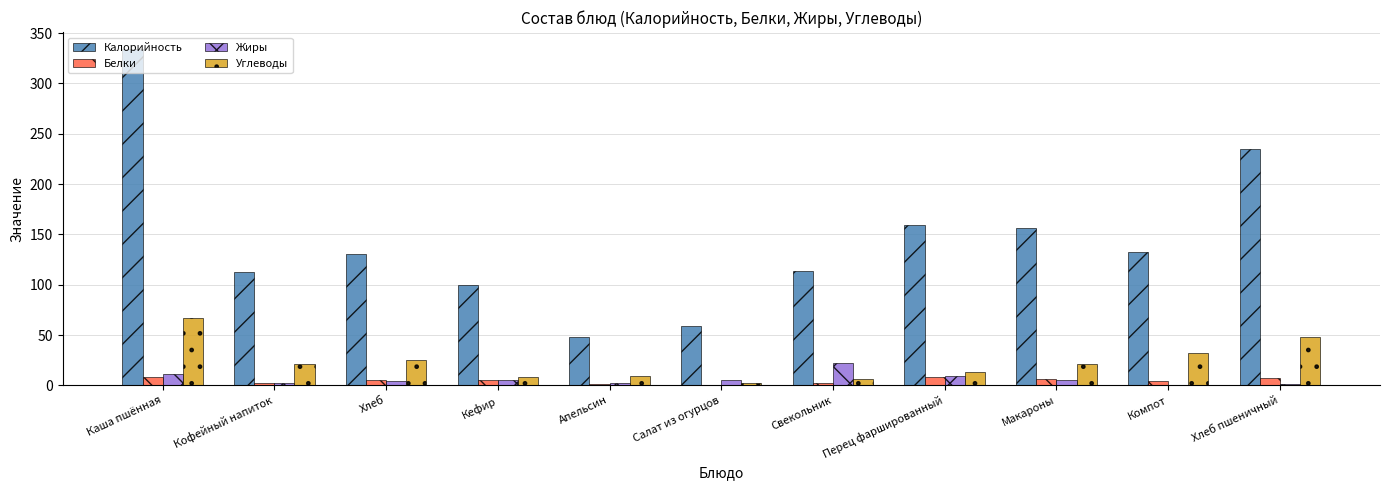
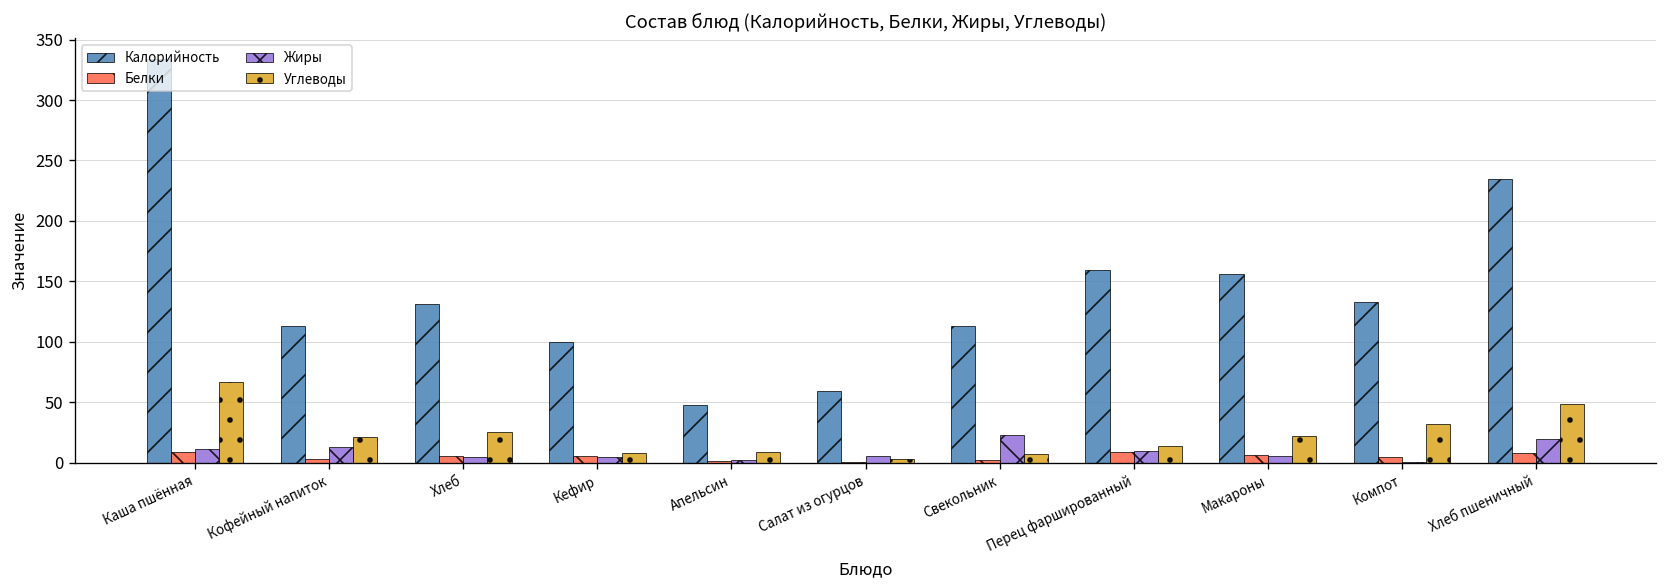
  {
    "Калорийность": {
      "Кофейный напиток": 113,
      "Хлеб": 131,
      "Кефир": 100,
      "Апельсин": 48,
      "Салат из огурцов": 59,
      "Свекольник": 113,
      "Перец фаршированный": 159,
      "Макароны": 156,
      "Компот": 133,
      "Хлеб пшеничный": 235
    },
    "Белки": {
      "Каша пшённая": 9,
      "Кофейный напиток": 3,
      "Хлеб": 5,
      "Кефир": 6,
      "Перец фаршированный": 8,
      "Макароны": 7,
      "Компот": 5,
      "Хлеб пшеничный": 8
    },
    "Жиры": {
      "Каша пшённая": 11,
-     "Кофейный напиток": 2,
+     "Кофейный напиток": 13,
      "Хлеб": 5,
      "Кефир": 5,
      "Салат из огурцов": 5,
      "Свекольник": 23,
      "Перец фаршированный": 10,
      "Макароны": 5,
-     "Хлеб пшеничный": 1
+     "Хлеб пшеничный": 20
    },
    "Углеводы": {
      "Каша пшённая": 67,
      "Кофейный напиток": 21,
      "Хлеб": 26,
      "Кефир": 8,
      "Апельсин": 9,
      "Салат из огурцов": 3,
      "Свекольник": 7,
      "Перец фаршированный": 14,
      "Макароны": 22,
      "Компот": 32,
      "Хлеб пшеничный": 48
    }
  }
